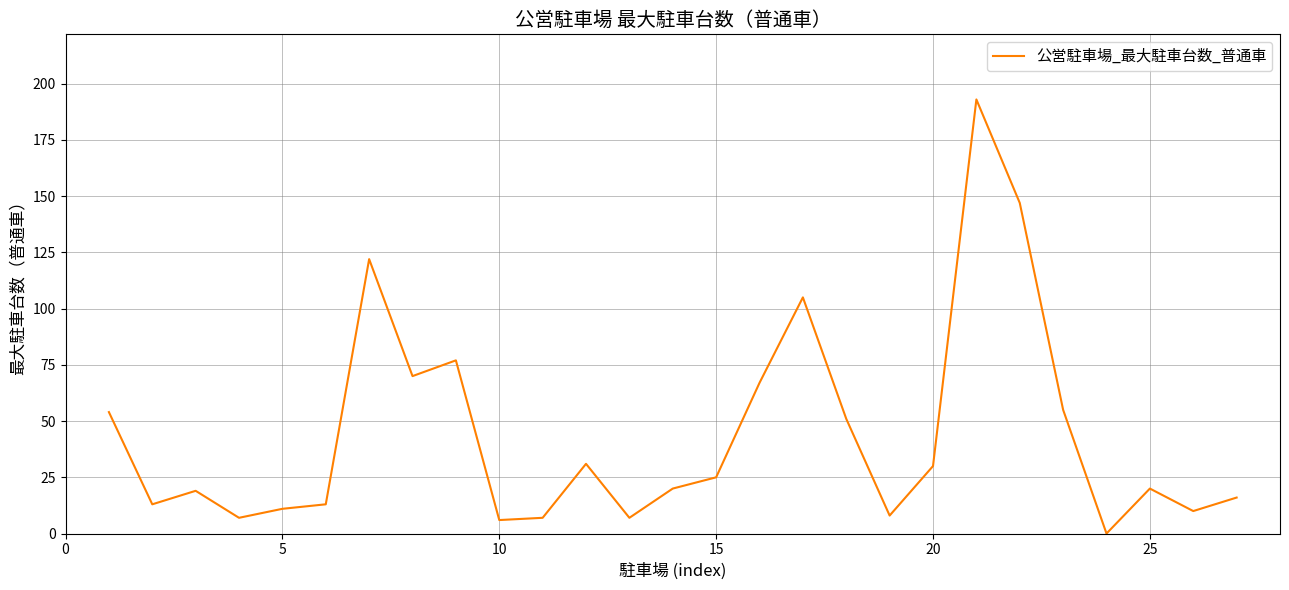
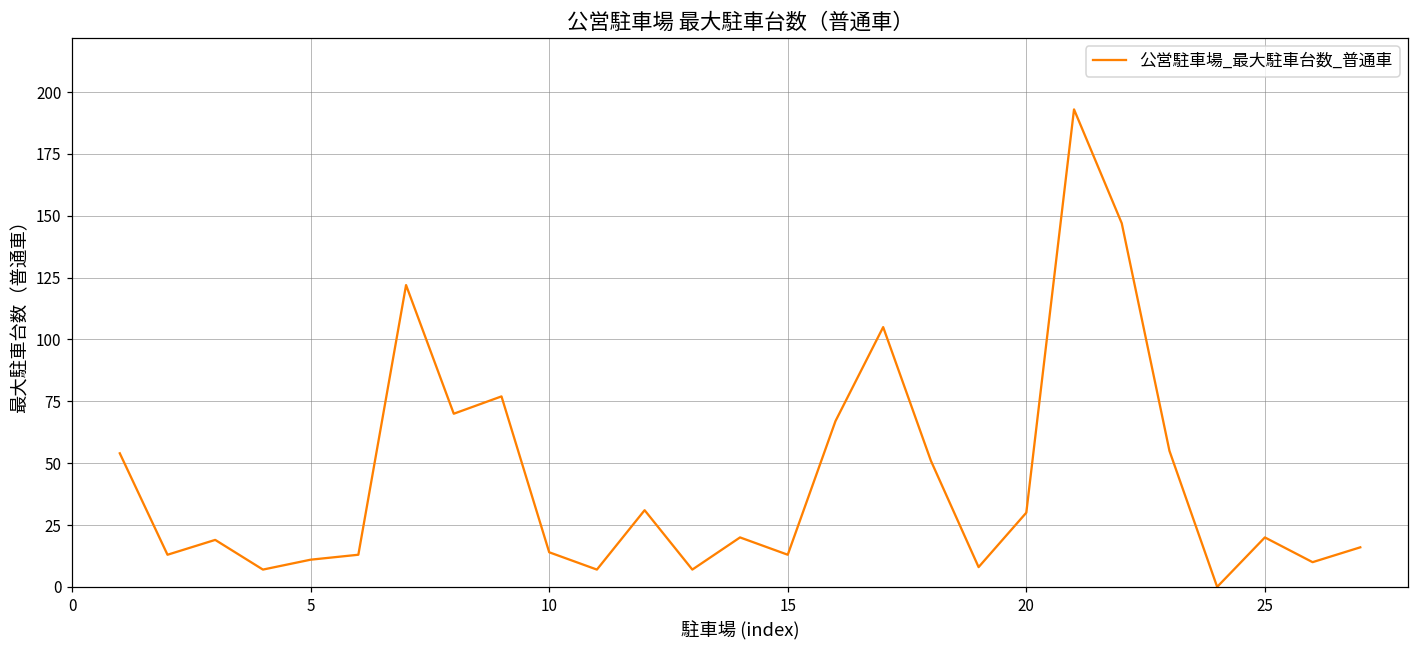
  {
    "5": 11,
-   "10": 6,
-   "15": 25,
+   "10": 14,
+   "15": 13,
    "20": 30,
    "25": 20
  }
